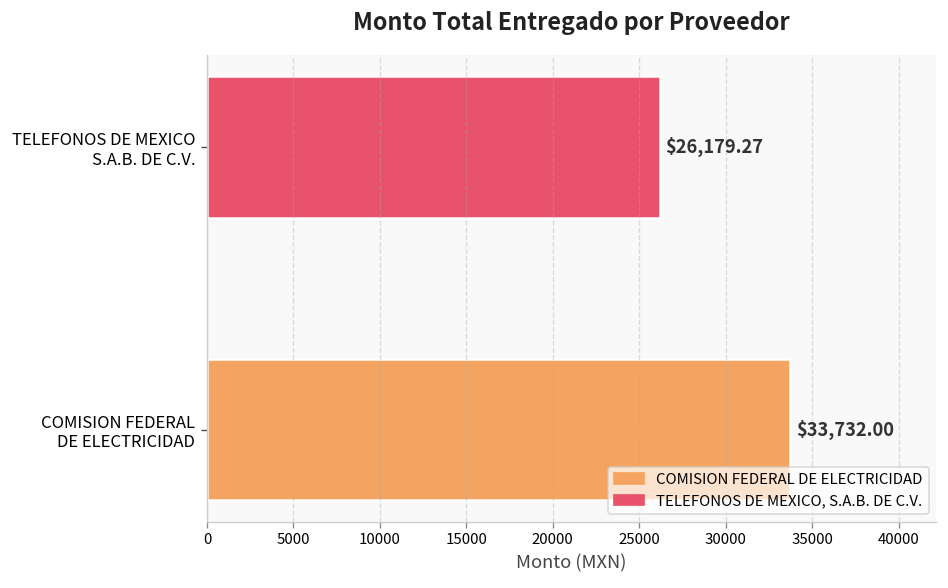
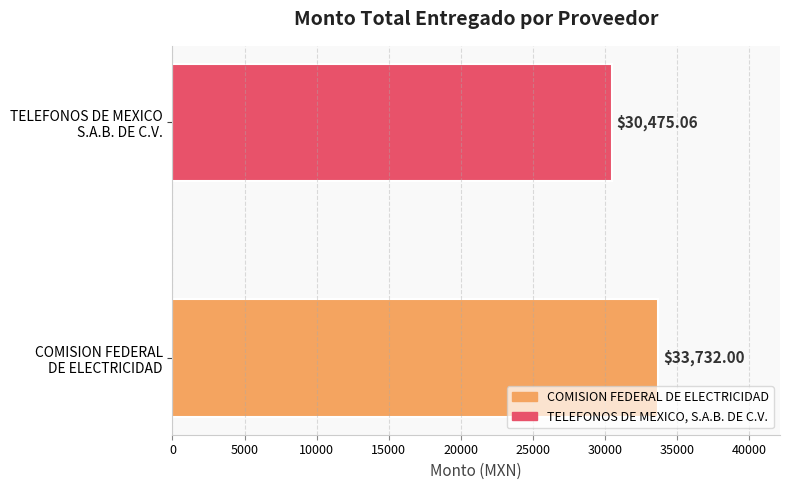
  {
-   "TELEFONOS DE MEXICO S.A.B. DE C.V.": "$26,179.27",
+   "TELEFONOS DE MEXICO S.A.B. DE C.V.": "$30,475.06",
    "COMISION FEDERAL DE ELECTRICIDAD": "$33,732.00"
  }
